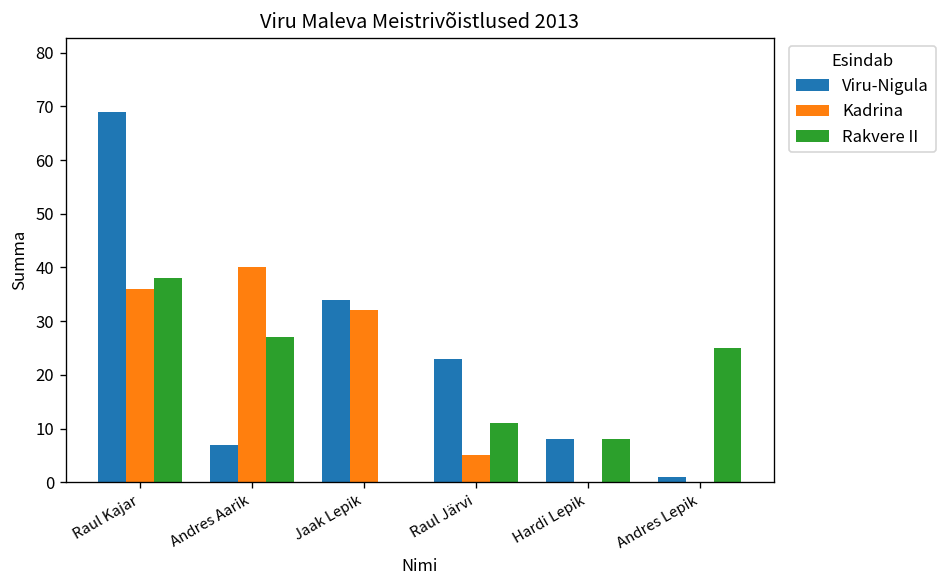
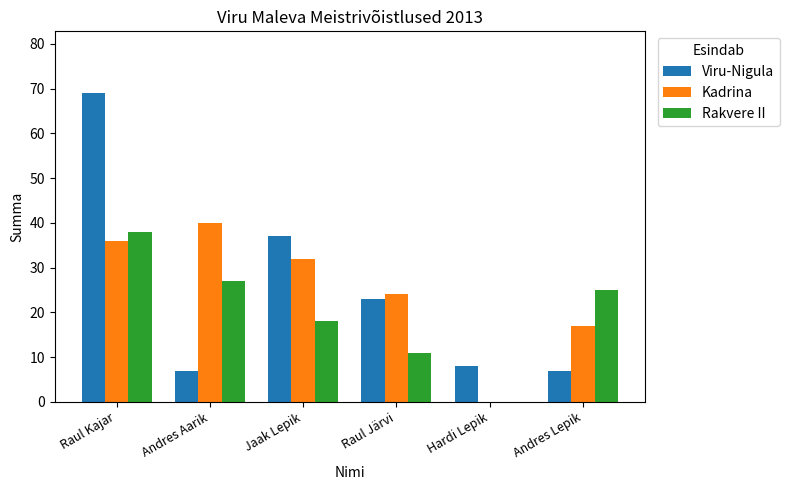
  {
    "Viru-Nigula": {
      "Raul Kajar": 69,
      "Andres Aarik": 7,
-     "Jaak Lepik": 34,
+     "Jaak Lepik": 37,
      "Raul Järvi": 23,
      "Hardi Lepik": 8,
-     "Andres Lepik": 1
+     "Andres Lepik": 7
    },
    "Kadrina": {
      "Raul Kajar": 36,
      "Andres Aarik": 40,
      "Jaak Lepik": 32,
-     "Raul Järvi": 5,
+     "Raul Järvi": 24,
      "Hardi Lepik": 0,
-     "Andres Lepik": 0
+     "Andres Lepik": 17
    },
    "Rakvere II": {
      "Raul Kajar": 38,
      "Andres Aarik": 27,
-     "Jaak Lepik": 0,
+     "Jaak Lepik": 18,
      "Raul Järvi": 11,
-     "Hardi Lepik": 8,
+     "Hardi Lepik": 0,
      "Andres Lepik": 25
    }
  }
